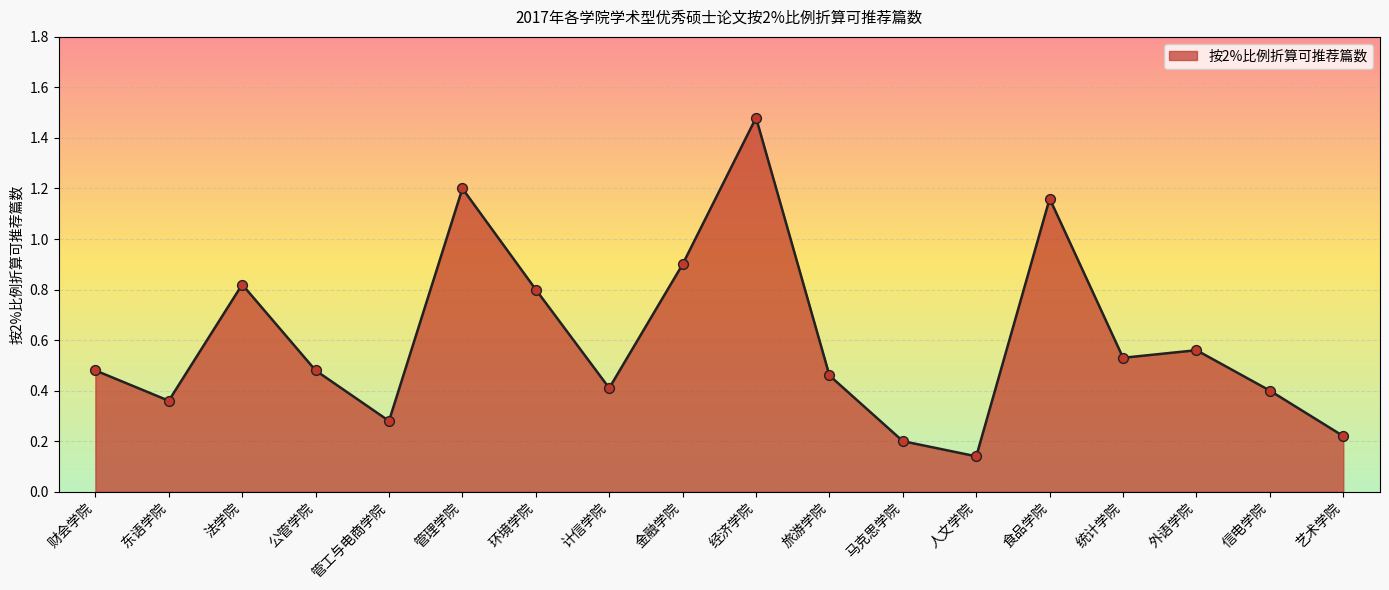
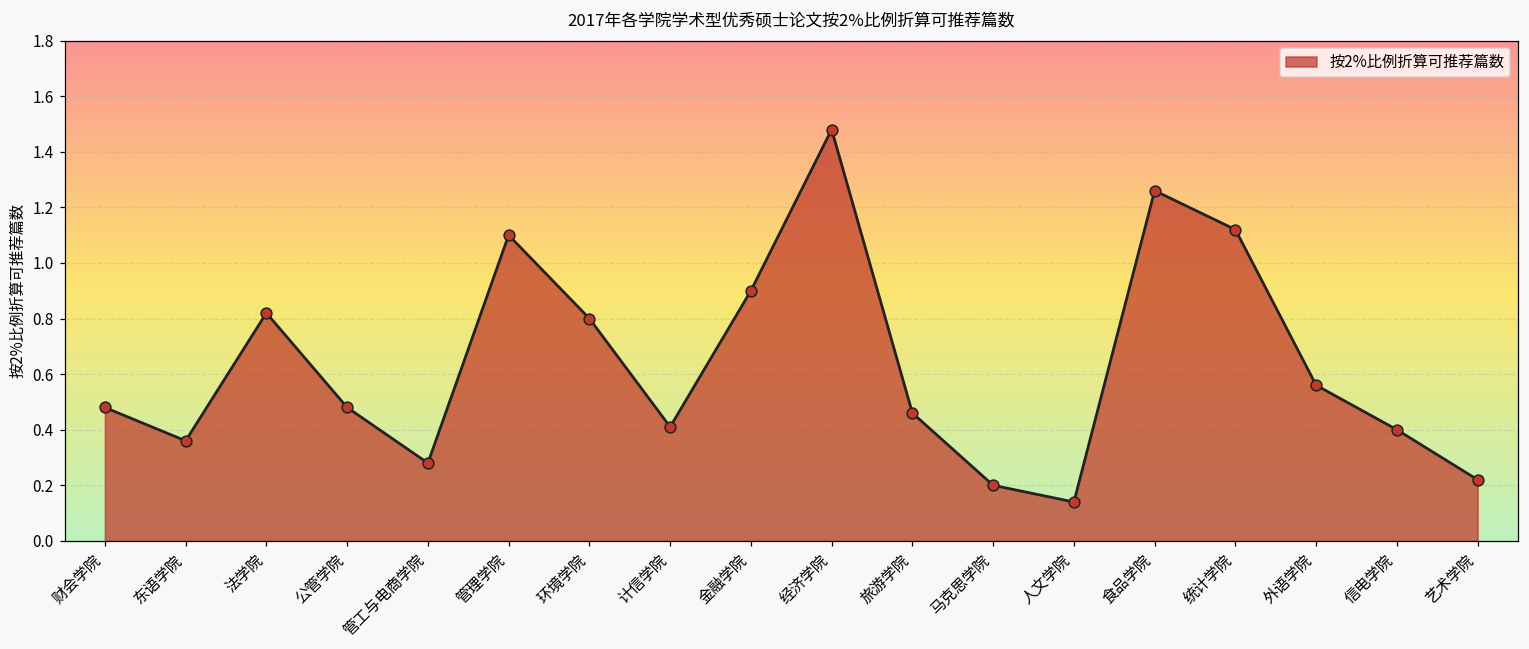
  {
    "财会学院": 0.48,
    "东语学院": 0.36,
    "法学院": 0.82,
    "公管学院": 0.48,
    "管工与电商学院": 0.28,
-   "管理学院": 1.2,
+   "管理学院": 1.1,
    "环境学院": 0.80,
    "计信学院": 0.41,
    "金融学院": 0.90,
    "经济学院": 1.48,
    "旅游学院": 0.46,
    "马克思学院": 0.20,
    "人文学院": 0.14,
-   "食品学院": 1.16,
-   "统计学院": 0.53,
+   "食品学院": 1.26,
+   "统计学院": 1.12,
    "外语学院": 0.56,
    "信电学院": 0.40,
    "艺术学院": 0.22
  }
